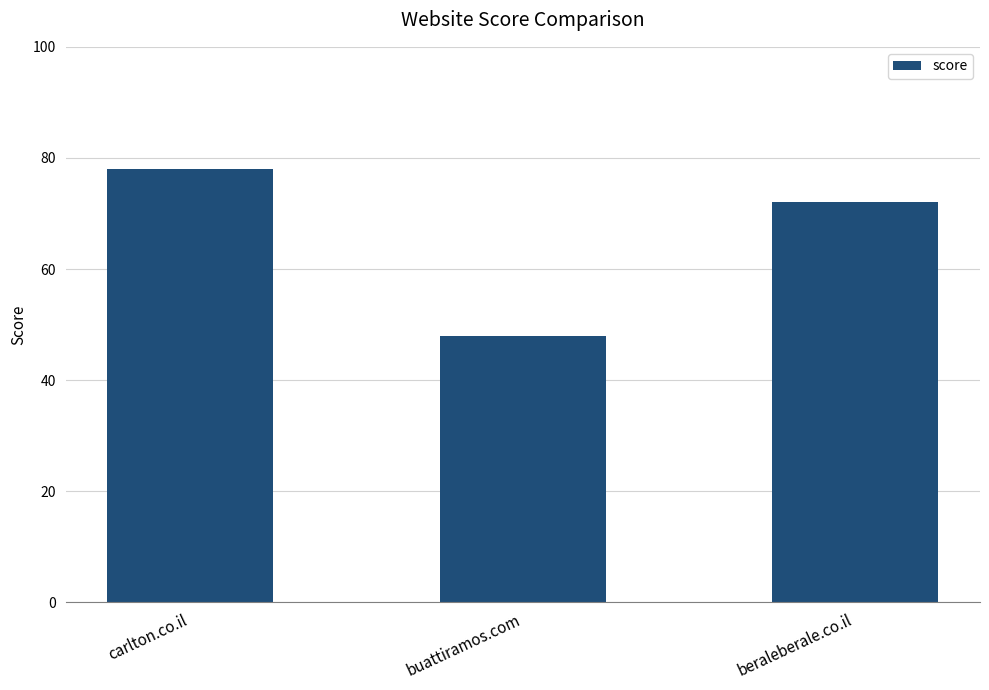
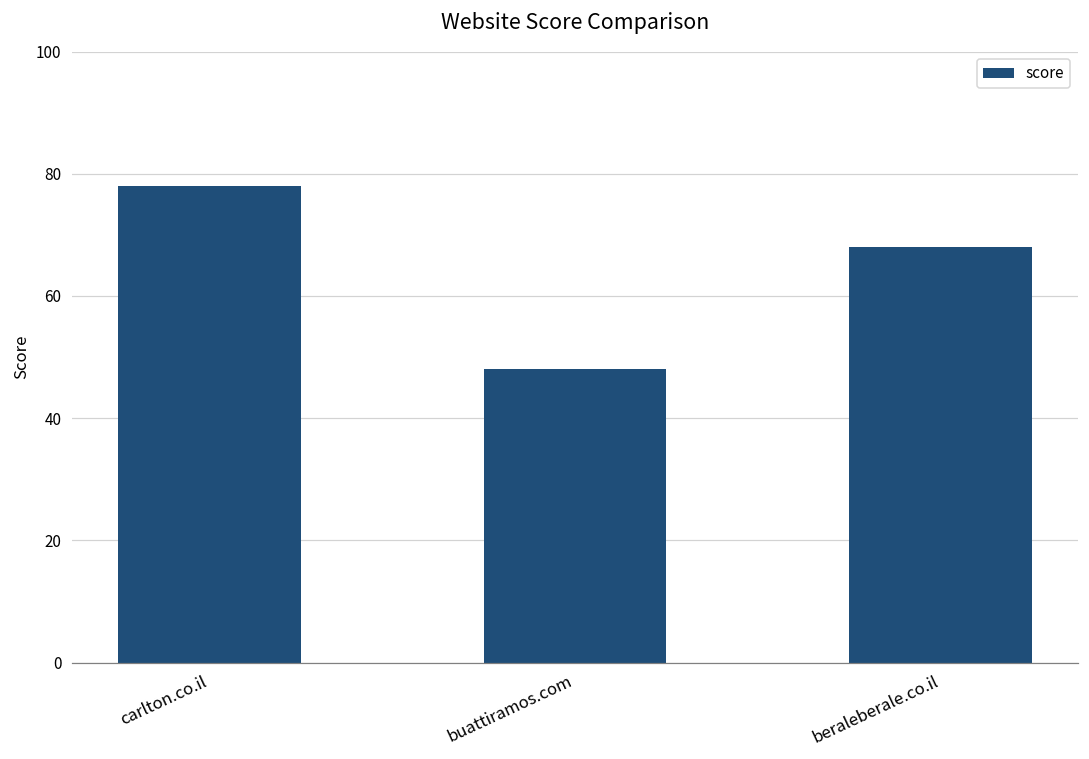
  {
    "carlton.co.il": 78,
    "buattiramos.com": 48,
-   "beraleberale.co.il": 72
+   "beraleberale.co.il": 68
  }
